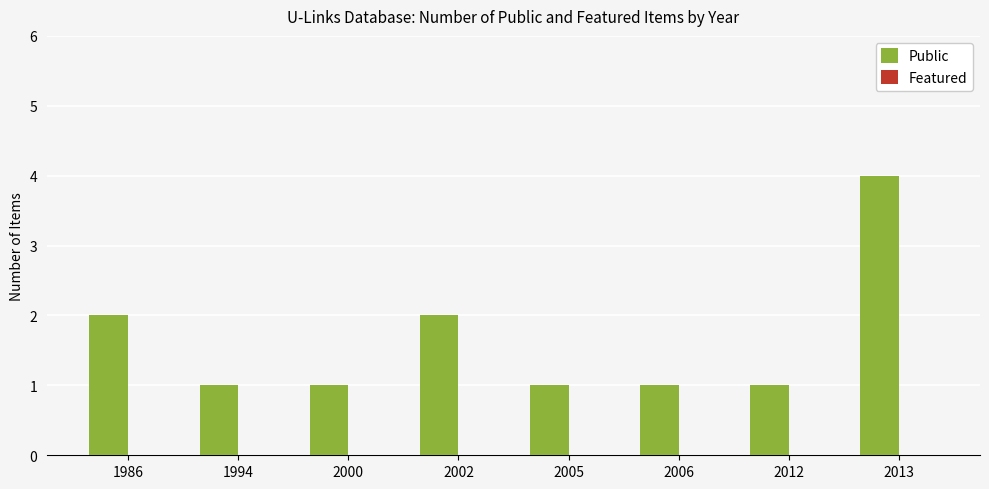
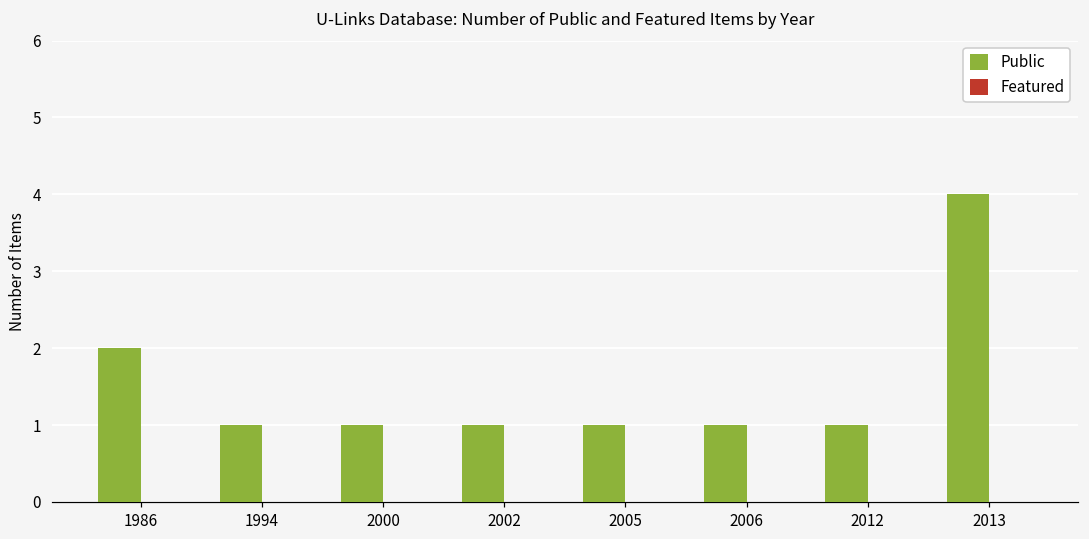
  {
    "Public": {
      "1986": 2,
      "1994": 1,
      "2000": 1,
-     "2002": 2,
+     "2002": 1,
      "2005": 1,
      "2006": 1,
      "2012": 1,
      "2013": 4
    },
    "Featured": {
      "1986": 0,
      "1994": 0,
      "2000": 0,
      "2002": 0,
      "2005": 0,
      "2006": 0,
      "2012": 0,
      "2013": 0
    }
  }
